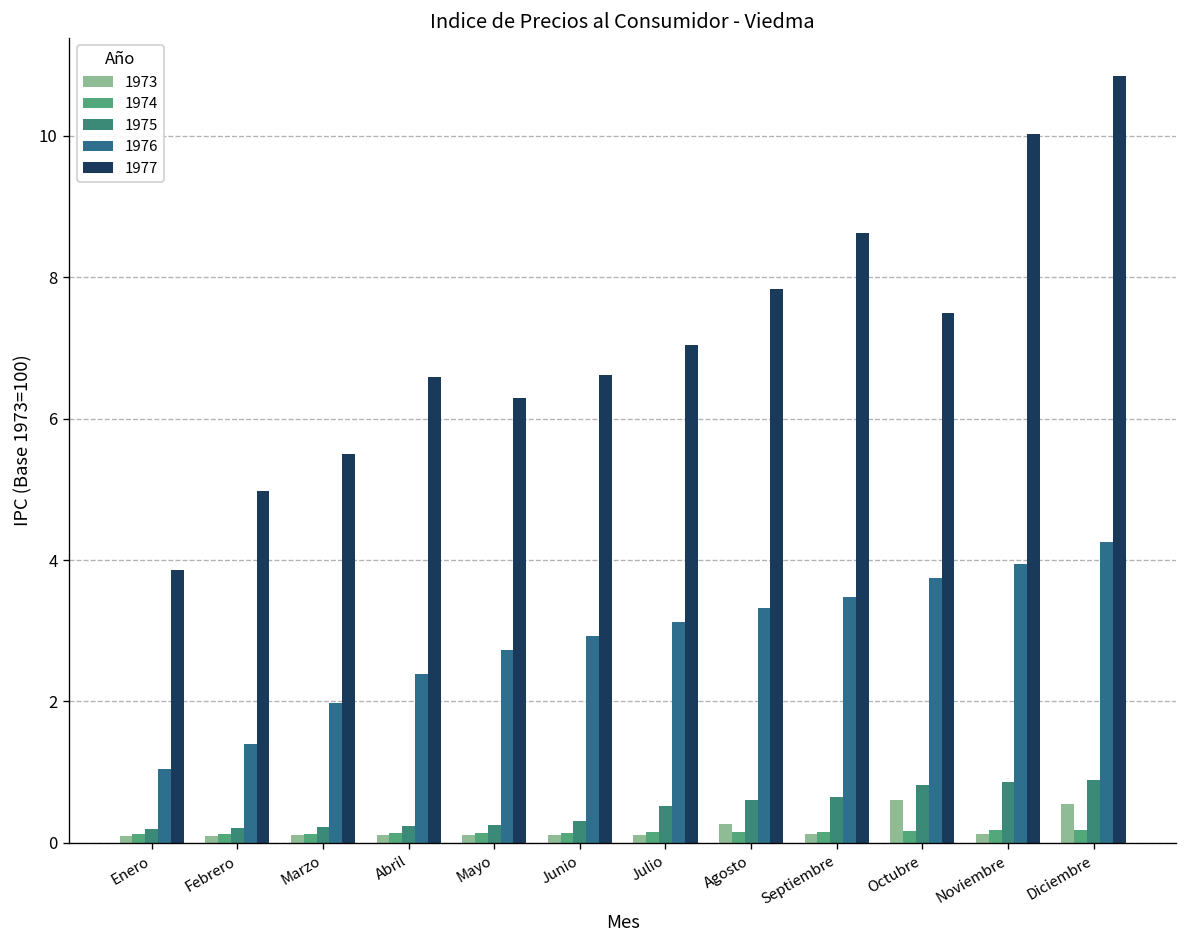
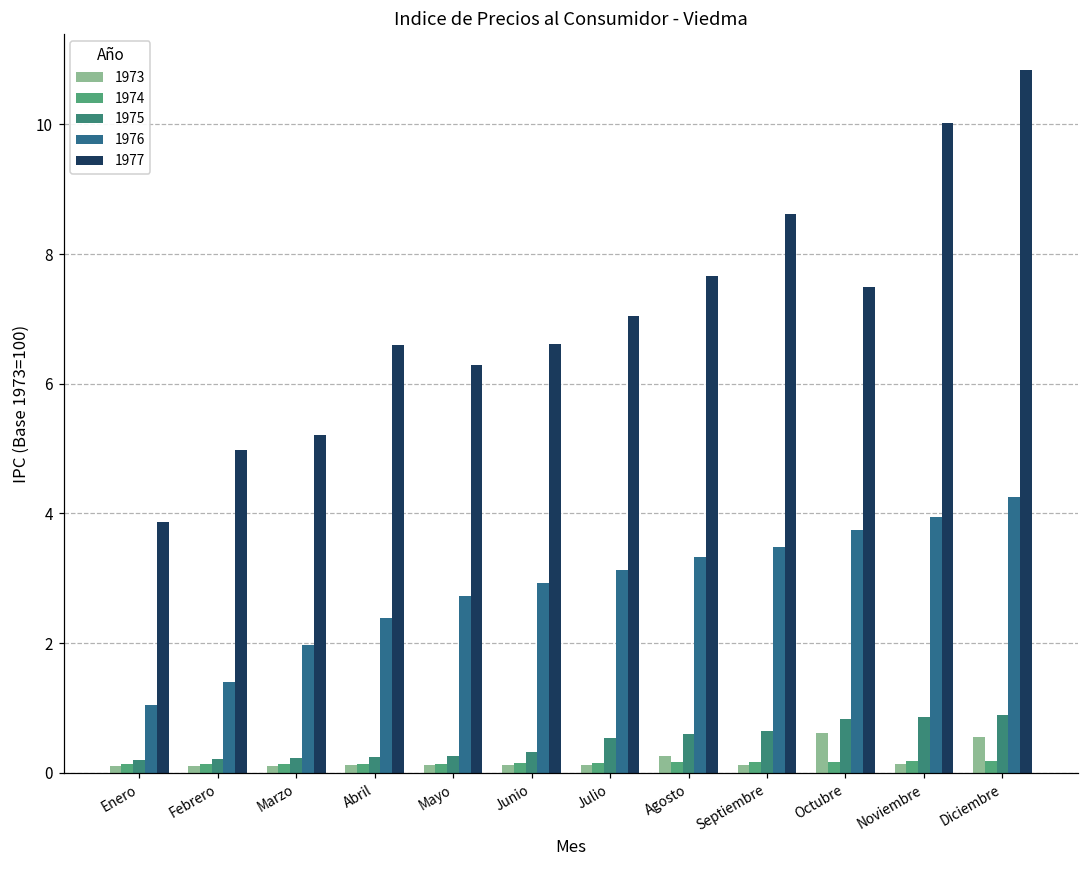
  {
    "1973": {
      "Enero": 0.1,
      "Febrero": 0.1,
      "Marzo": 0.1,
      "Abril": 0.1,
      "Mayo": 0.1,
      "Junio": 0.1,
      "Julio": 0.1,
      "Agosto": 0.3,
      "Septiembre": 0.1,
      "Octubre": 0.6,
      "Noviembre": 0.1,
      "Diciembre": 0.6
    },
    "1977": {
      "Enero": 3.9,
      "Febrero": 5.0,
-     "Marzo": 5.5,
+     "Marzo": 5.2,
      "Abril": 6.6,
      "Mayo": 6.3,
      "Junio": 6.6,
      "Julio": 7.0,
-     "Agosto": 7.8,
+     "Agosto": 7.7,
      "Septiembre": 8.6,
      "Octubre": 7.5,
      "Noviembre": 10.0,
      "Diciembre": 10.8
    }
  }
